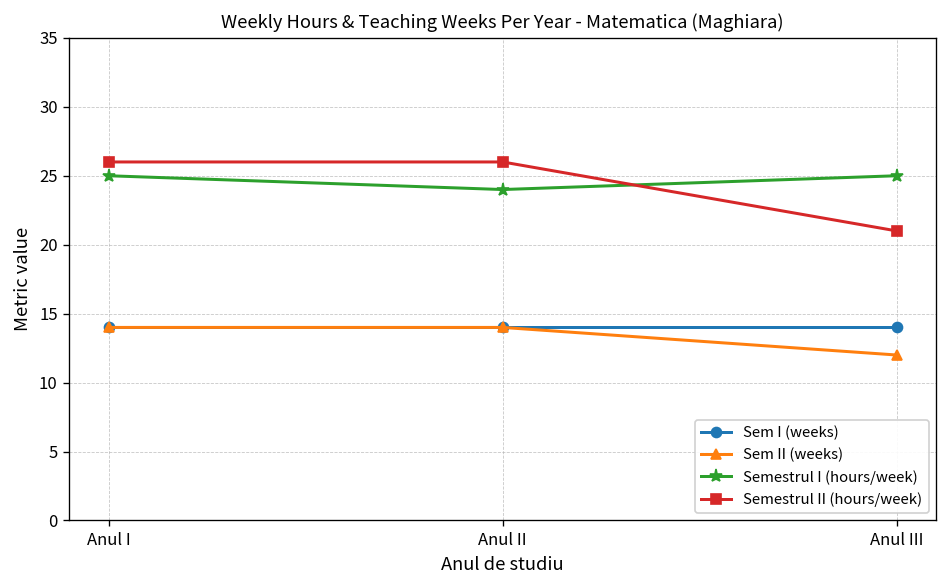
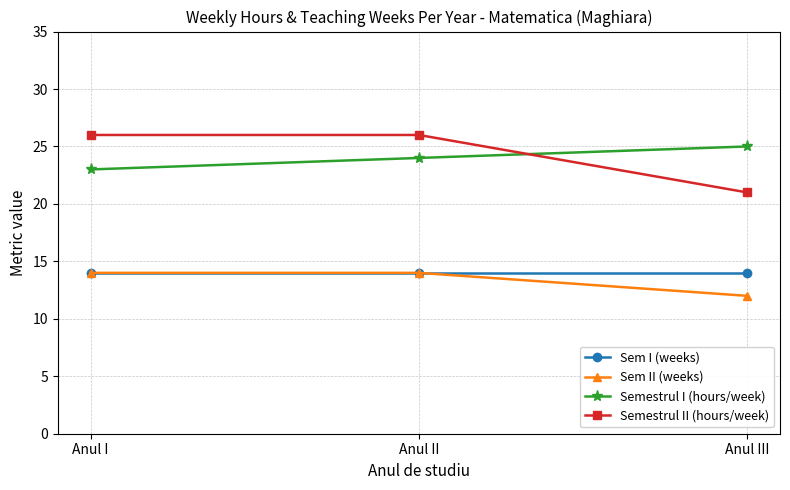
  {
    "Sem I (weeks)": {
      "Anul III": 14
    },
    "Sem II (weeks)": {
      "Anul III": 12
    },
    "Semestrul I (hours/week)": {
-     "Anul I": 25,
+     "Anul I": 23,
      "Anul II": 24,
      "Anul III": 25
    },
    "Semestrul II (hours/week)": {
      "Anul I": 26,
      "Anul II": 26,
      "Anul III": 21
    }
  }
